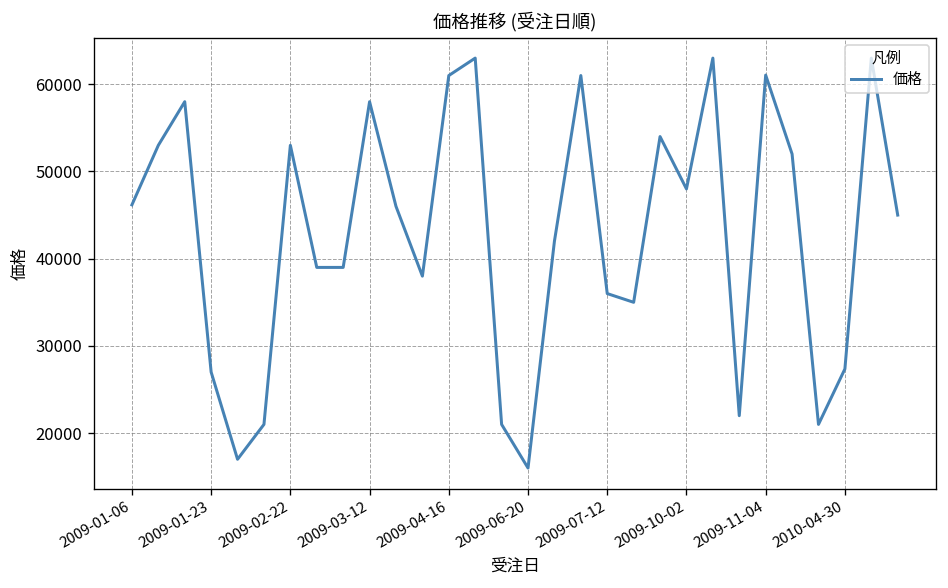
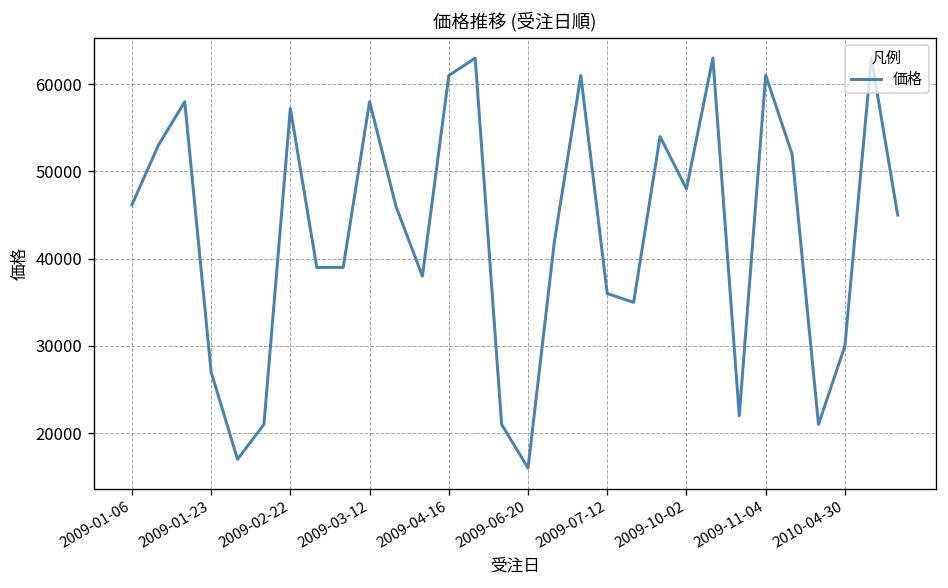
  {
    "2009-01-06": 46000,
-   "2009-02-22": 53000,
+   "2009-02-22": 57000,
    "2009-03-12": 58000,
    "2009-06-20": 16000,
    "2009-07-12": 36000,
    "2009-11-04": 61000,
-   "2010-04-30": 27000
+   "2010-04-30": 30000
  }
